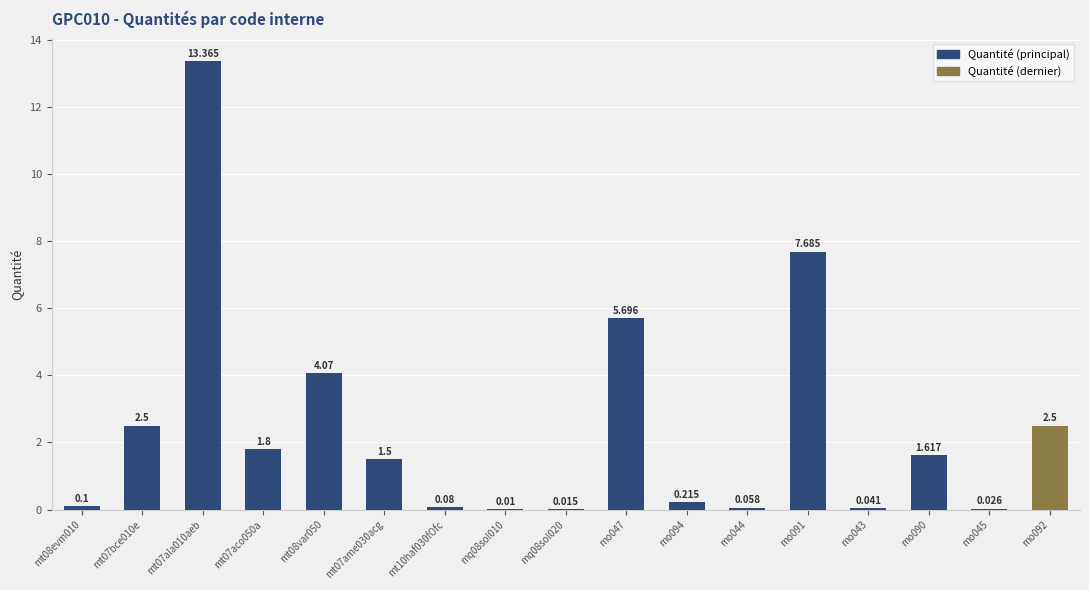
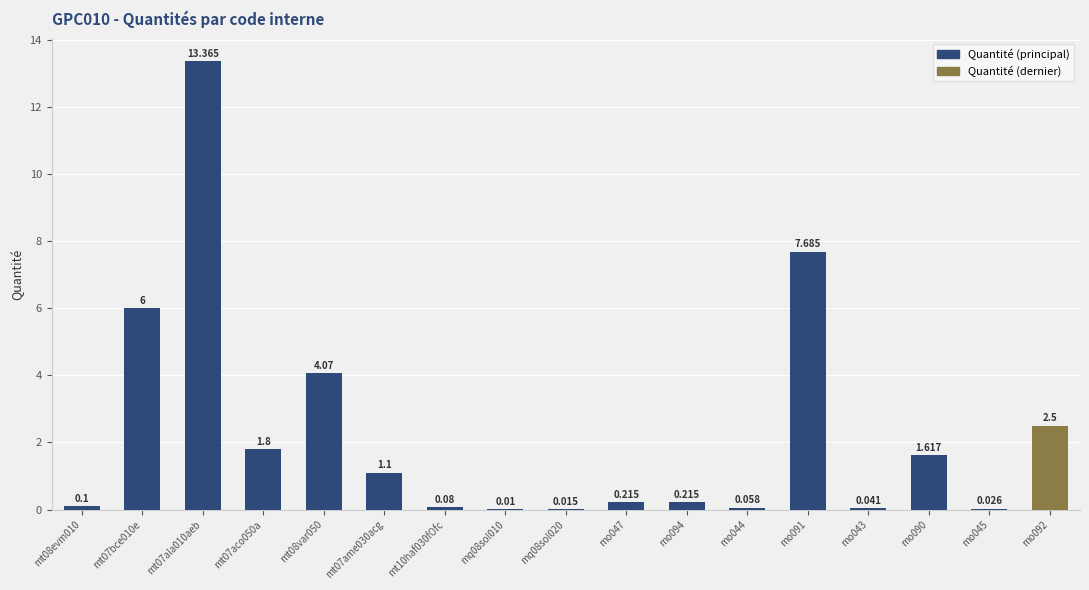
  {
    "mt08evm010": 0.1,
-   "mt07bce010e": 2.5,
+   "mt07bce010e": 6,
    "mt07ala010aeb": 13.365,
    "mt07aco050a": 1.8,
    "mt08var050": 4.07,
-   "mt07ame030acg": 1.5,
+   "mt07ame030acg": 1.1,
    "mt10haf030fOfc": 0.08,
    "mq08sol010": 0.01,
    "mq08sol020": 0.015,
-   "mo047": 5.696,
+   "mo047": 0.215,
    "mo094": 0.215,
    "mo044": 0.058,
    "mo091": 7.685,
    "mo043": 0.041,
    "mo090": 1.617,
    "mo045": 0.026,
    "mo092": 2.5
  }
